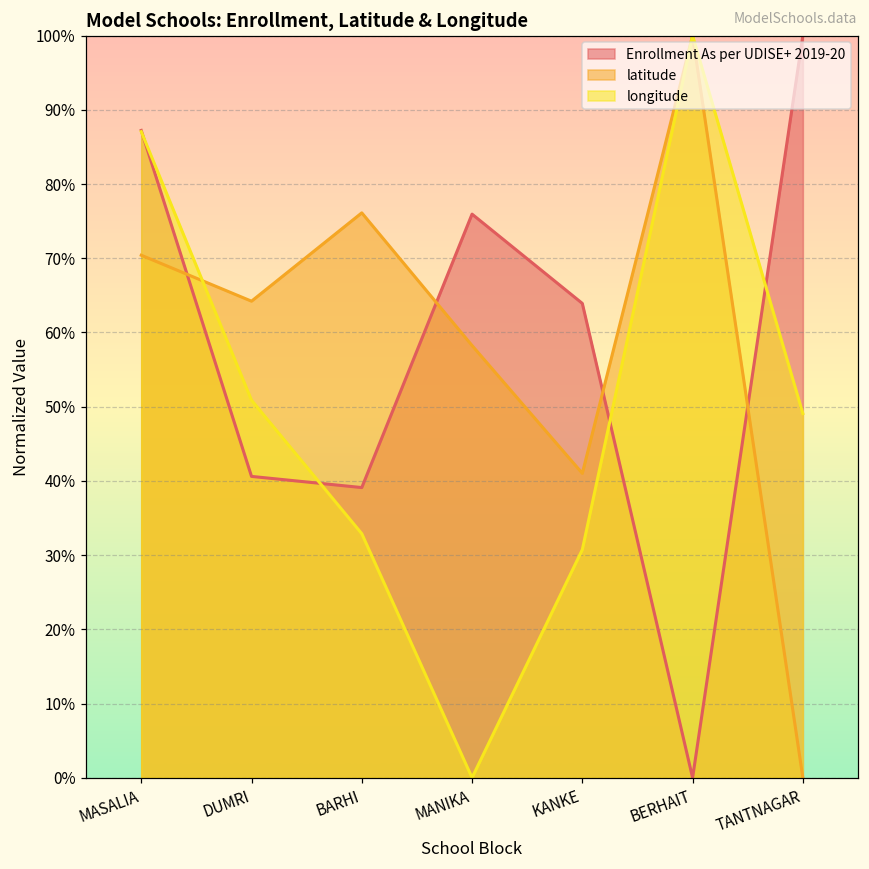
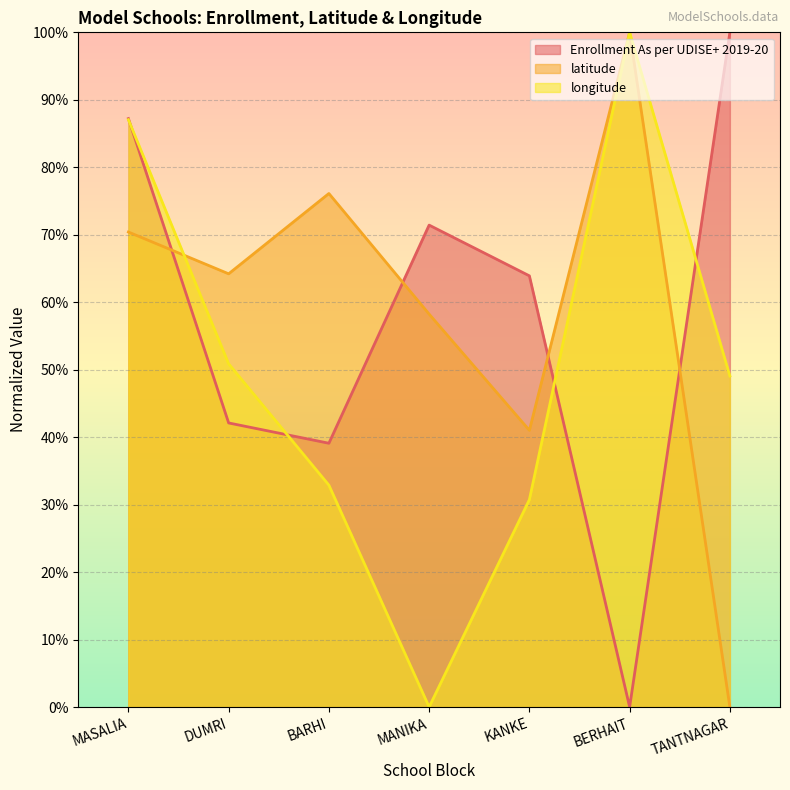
  {
    "Enrollment As per UDISE+ 2019-20": {
-     "DUMRI": "41%",
+     "DUMRI": "42%",
      "BARHI": "39%",
-     "MANIKA": "76%",
+     "MANIKA": "71%",
      "KANKE": "64%",
      "BERHAIT": "0%",
      "TANTNAGAR": "100%"
    }
  }
